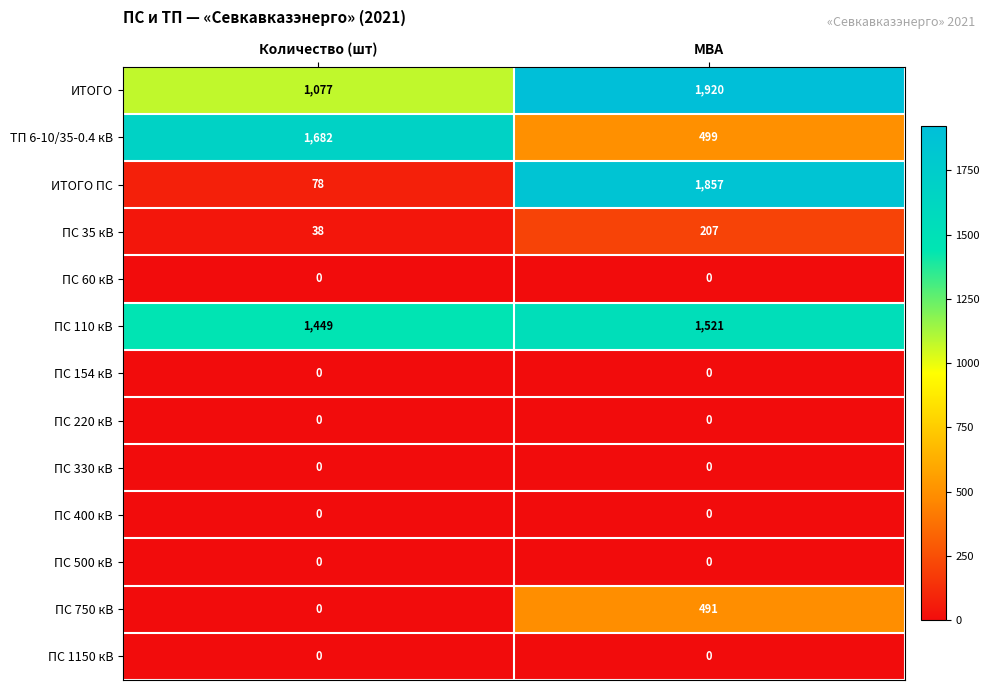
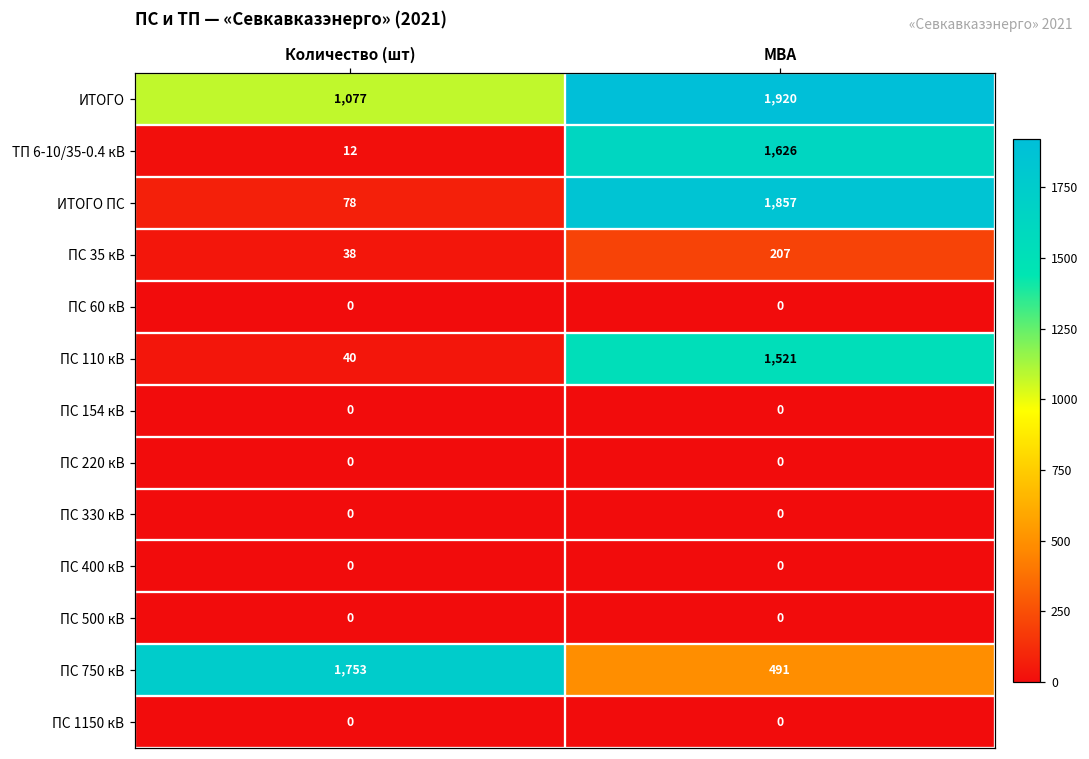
  {
    "ИТОГО": {
      "Количество (шт)": "1,077",
      "МВА": "1,920"
    },
    "ТП 6-10/35-0.4 кВ": {
-     "Количество (шт)": "1,682",
-     "МВА": "499"
+     "Количество (шт)": "12",
+     "МВА": "1,626"
    },
    "ИТОГО ПС": {
      "Количество (шт)": "78",
      "МВА": "1,857"
    },
    "ПС 35 кВ": {
      "Количество (шт)": "38",
      "МВА": "207"
    },
    "ПС 60 кВ": {
      "Количество (шт)": "0",
      "МВА": "0"
    },
    "ПС 110 кВ": {
-     "Количество (шт)": "1,449",
+     "Количество (шт)": "40",
      "МВА": "1,521"
    },
    "ПС 154 кВ": {
      "Количество (шт)": "0",
      "МВА": "0"
    },
    "ПС 220 кВ": {
      "Количество (шт)": "0",
      "МВА": "0"
    },
    "ПС 330 кВ": {
      "Количество (шт)": "0",
      "МВА": "0"
    },
    "ПС 400 кВ": {
      "Количество (шт)": "0",
      "МВА": "0"
    },
    "ПС 500 кВ": {
      "Количество (шт)": "0",
      "МВА": "0"
    },
    "ПС 750 кВ": {
-     "Количество (шт)": "0",
+     "Количество (шт)": "1,753",
      "МВА": "491"
    },
    "ПС 1150 кВ": {
      "Количество (шт)": "0",
      "МВА": "0"
    }
  }
